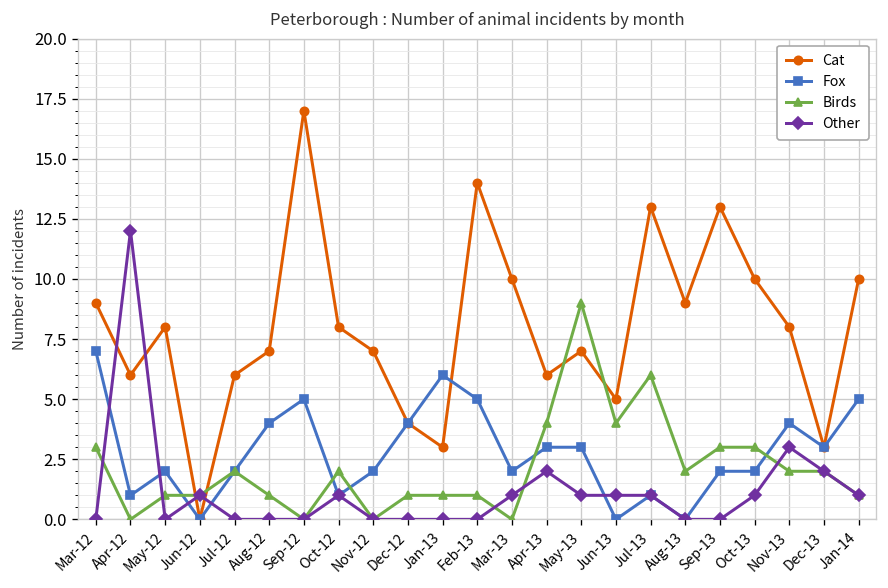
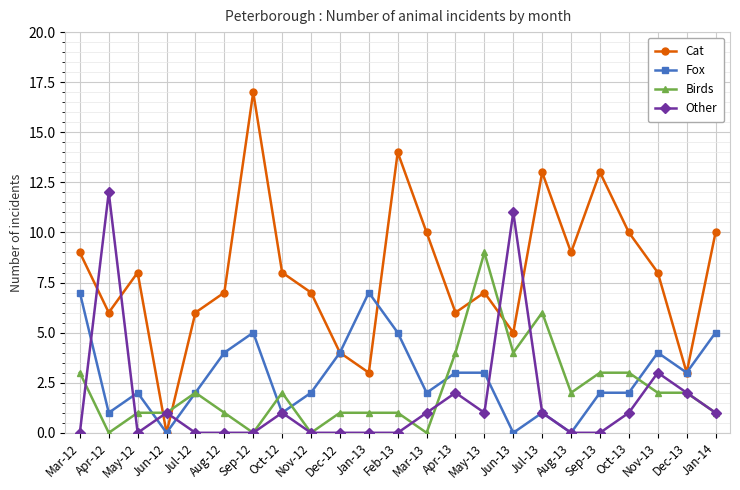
  {
    "Cat": {
      "Mar-12": 9,
      "Apr-12": 6,
      "May-12": 8,
      "Jul-12": 6,
      "Aug-12": 7,
      "Sep-12": 17,
      "Oct-12": 8,
      "Nov-12": 7,
      "Jan-13": 3,
      "Feb-13": 14,
      "Mar-13": 10,
      "Apr-13": 6,
      "May-13": 7,
      "Jun-13": 5,
      "Jul-13": 13,
      "Aug-13": 9,
      "Sep-13": 13,
      "Oct-13": 10,
      "Nov-13": 8,
      "Jan-14": 10
    },
    "Fox": {
      "Mar-12": 7,
      "Apr-12": 1,
      "May-12": 2,
      "Aug-12": 4,
      "Sep-12": 5,
      "Nov-12": 2,
-     "Jan-13": 6,
+     "Jan-13": 7,
      "Feb-13": 5,
      "Mar-13": 2,
      "Apr-13": 3,
      "May-13": 3,
      "Jun-13": 0,
      "Sep-13": 2,
      "Oct-13": 2,
      "Nov-13": 4,
      "Jan-14": 5
    },
    "Birds": {
      "Mar-12": 3,
      "Apr-12": 0,
      "May-12": 1,
      "Aug-12": 1,
      "Oct-12": 2,
      "Dec-12": 1,
      "Jan-13": 1,
      "Feb-13": 1,
      "Mar-13": 0,
      "Apr-13": 4,
      "May-13": 9,
      "Jun-13": 4,
      "Jul-13": 6,
      "Aug-13": 2,
      "Sep-13": 3,
      "Oct-13": 3,
      "Nov-13": 2
    },
    "Other": {
      "Mar-12": 0,
      "Apr-12": 12,
      "May-12": 0,
      "Jul-12": 0,
      "Aug-12": 0,
      "Dec-12": 0,
      "Jan-13": 0,
      "Feb-13": 0,
      "Mar-13": 1,
      "Apr-13": 2,
      "May-13": 1,
-     "Jun-13": 1,
+     "Jun-13": 11,
      "Sep-13": 0,
      "Oct-13": 1,
      "Nov-13": 3
    }
  }
